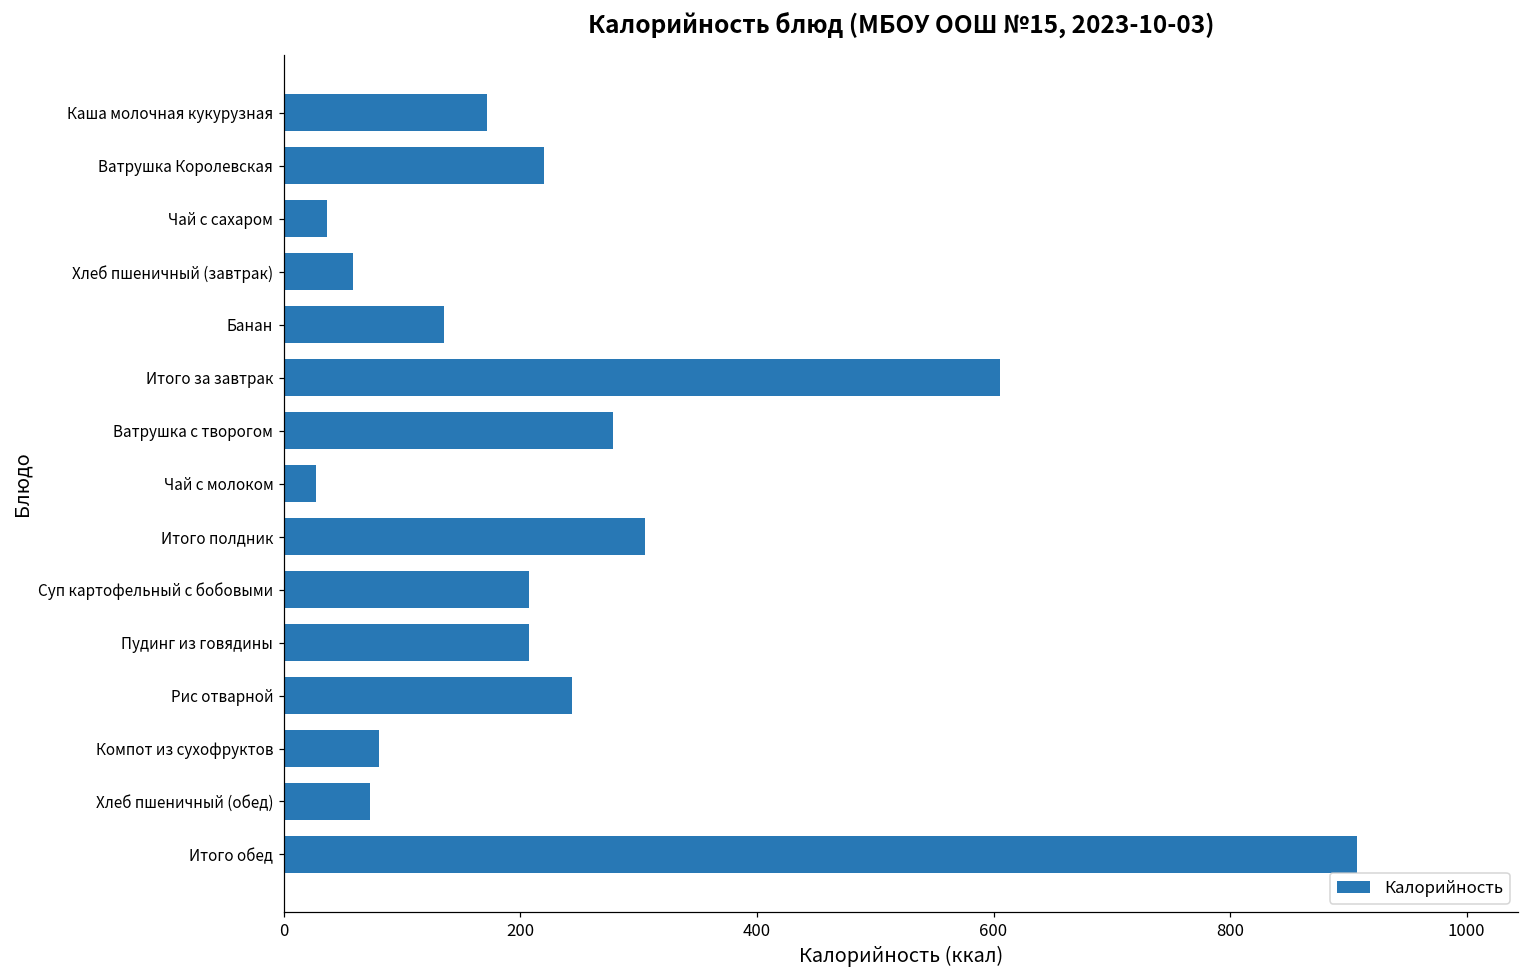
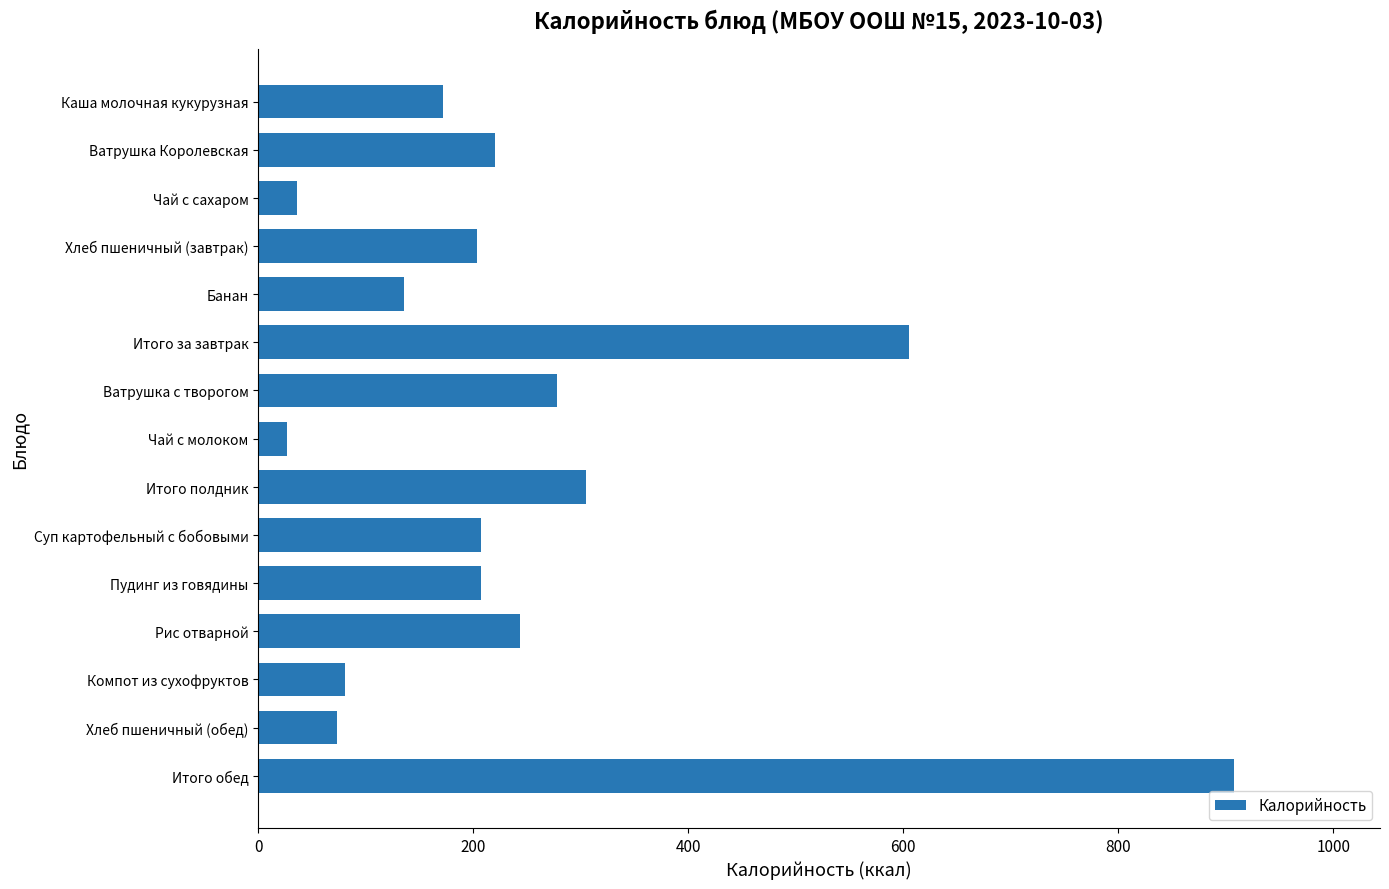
  {
    "Каша молочная кукурузная": 172,
    "Ватрушка Королевская": 220,
    "Чай с сахаром": 36,
-   "Хлеб пшеничный (завтрак)": 58,
+   "Хлеб пшеничный (завтрак)": 204,
    "Банан": 135,
    "Итого за завтрак": 605,
    "Ватрушка с творогом": 278,
    "Чай с молоком": 27,
    "Итого полдник": 305,
    "Суп картофельный с бобовыми": 208,
    "Пудинг из говядины": 208,
    "Рис отварной": 244,
    "Компот из сухофруктов": 80,
    "Хлеб пшеничный (обед)": 73,
    "Итого обед": 907
  }
